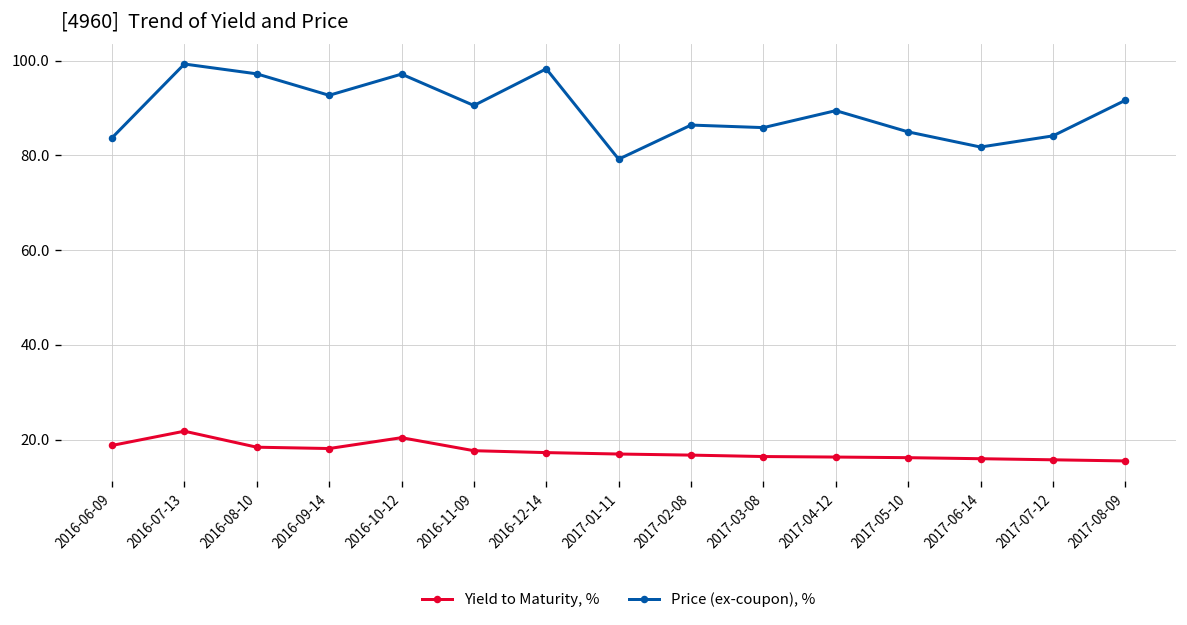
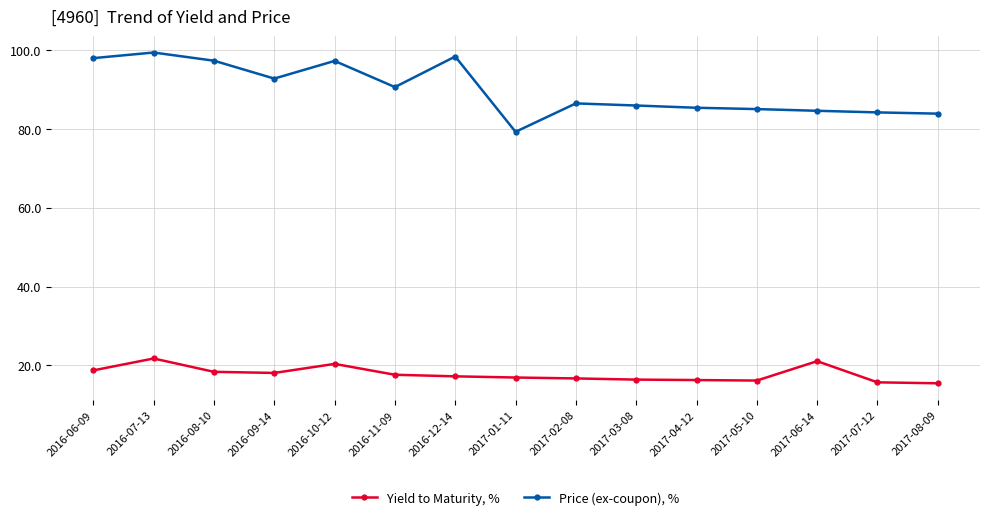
  {
    "Yield to Maturity, %": {
      "2016-06-09": 19,
      "2016-07-13": 22,
      "2016-08-10": 18,
      "2016-09-14": 18,
      "2016-10-12": 20,
      "2016-11-09": 18,
      "2016-12-14": 17,
      "2017-01-11": 17,
      "2017-02-08": 17,
      "2017-03-08": 16,
      "2017-04-12": 16,
      "2017-05-10": 16,
-     "2017-06-14": 16,
+     "2017-06-14": 21,
      "2017-07-12": 16,
      "2017-08-09": 15
    },
    "Price (ex-coupon), %": {
-     "2016-06-09": 84,
+     "2016-06-09": 98,
      "2016-07-13": 99,
      "2016-08-10": 97,
      "2016-09-14": 93,
      "2016-10-12": 97,
      "2016-11-09": 91,
      "2016-12-14": 98,
      "2017-01-11": 79,
      "2017-02-08": 86,
      "2017-03-08": 86,
-     "2017-04-12": 89,
+     "2017-04-12": 85,
      "2017-05-10": 85,
-     "2017-06-14": 82,
+     "2017-06-14": 85,
      "2017-07-12": 84,
-     "2017-08-09": 92
+     "2017-08-09": 84
    }
  }
